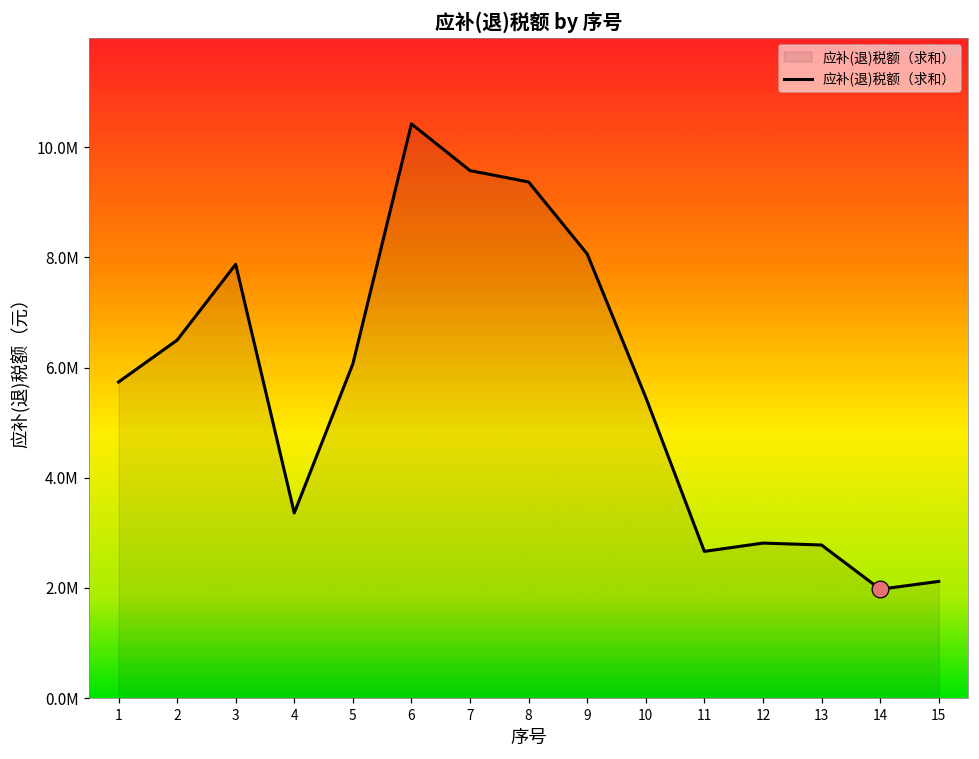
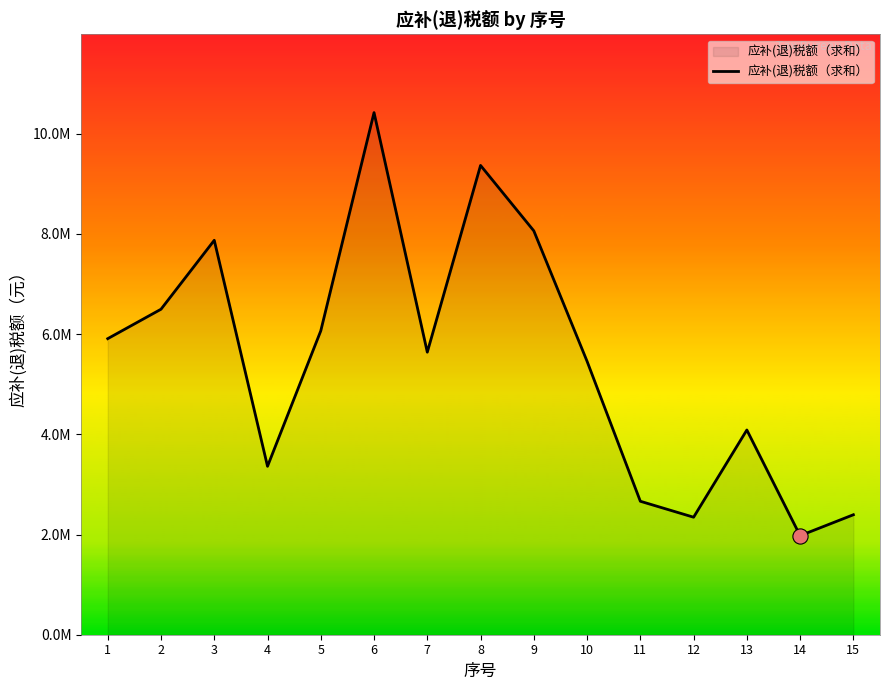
  {
    "应补(退)税额（求和）": {
-     "1": 5700000,
+     "1": 5900000,
      "2": 6500000,
      "3": 7900000,
      "4": 3400000,
      "5": 6100000,
      "6": 10400000,
-     "7": 9600000,
+     "7": 5600000,
      "8": 9400000,
      "9": 8100000,
      "10": 5500000,
      "11": 2700000,
-     "12": 2800000,
-     "13": 2800000,
-     "15": 2100000
+     "12": 2300000,
+     "13": 4100000,
+     "15": 2400000
    }
  }
